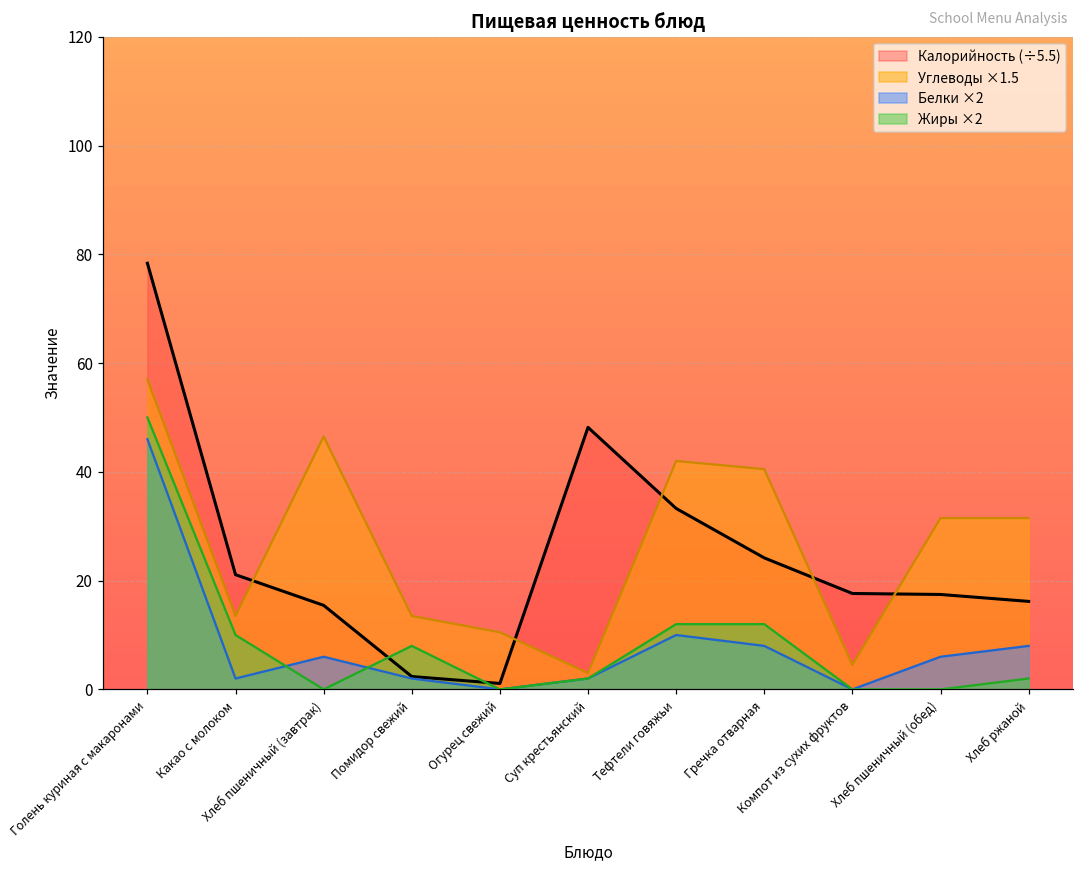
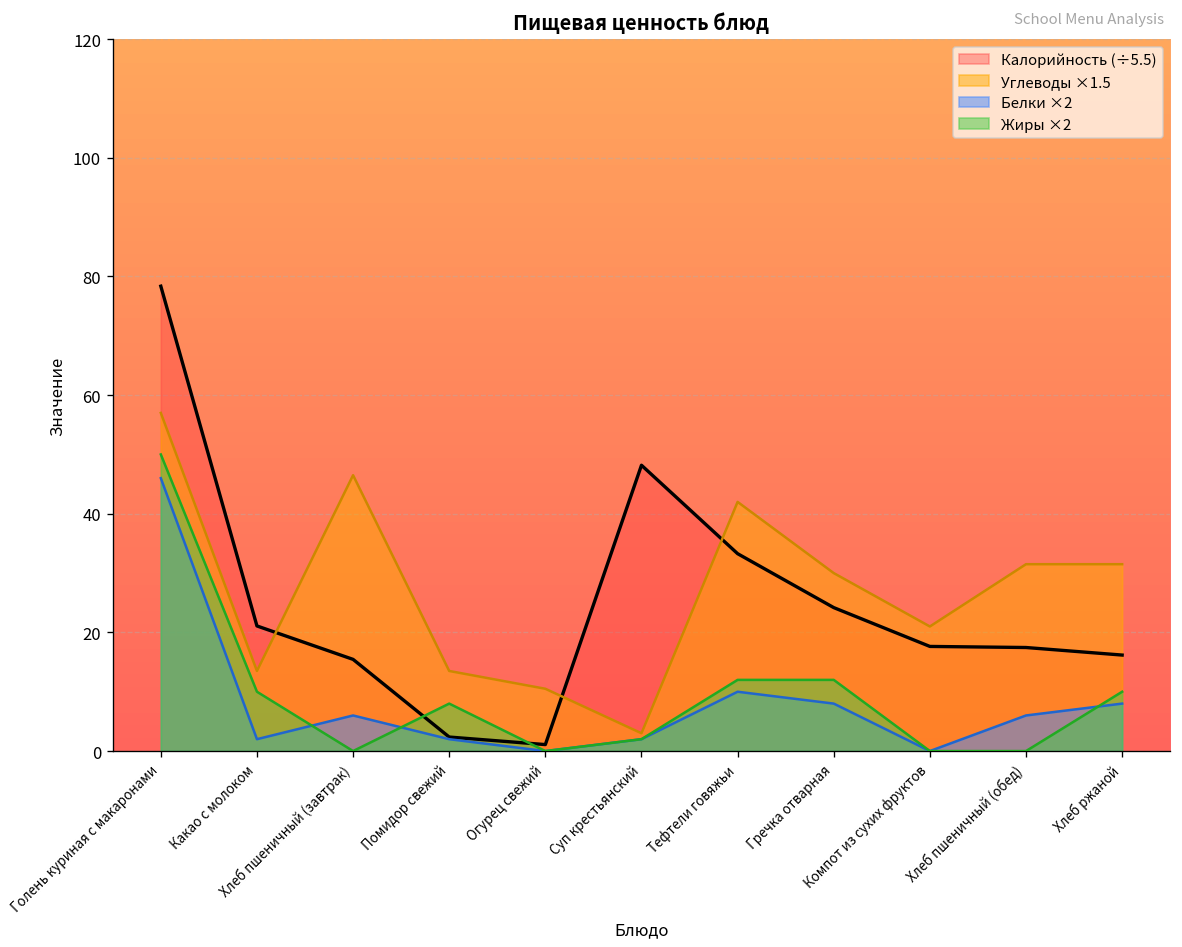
  {
    "Калорийность (÷5.5)": {
      "Голень куриная с макаронами": 78,
      "Какао с молоком": 21,
      "Хлеб пшеничный (завтрак)": 15,
      "Огурец свежий": 1,
      "Суп крестьянский": 48,
      "Тефтели говяжьи": 33,
      "Гречка отварная": 24,
      "Компот из сухих фруктов": 18,
      "Хлеб пшеничный (обед)": 17,
      "Хлеб ржаной": 16
    },
    "Углеводы ×1.5": {
      "Голень куриная с макаронами": 57,
      "Какао с молоком": 14,
      "Хлеб пшеничный (завтрак)": 47,
      "Помидор свежий": 14,
      "Огурец свежий": 11,
      "Суп крестьянский": 3,
      "Тефтели говяжьи": 42,
-     "Гречка отварная": 41,
-     "Компот из сухих фруктов": 5,
+     "Гречка отварная": 30,
+     "Компот из сухих фруктов": 21,
      "Хлеб пшеничный (обед)": 32,
      "Хлеб ржаной": 32
    },
    "Белки ×2": {
      "Голень куриная с макаронами": 46,
      "Какао с молоком": 2,
      "Хлеб пшеничный (завтрак)": 6,
      "Тефтели говяжьи": 10,
      "Гречка отварная": 8,
      "Хлеб пшеничный (обед)": 6,
      "Хлеб ржаной": 8
    },
    "Жиры ×2": {
      "Голень куриная с макаронами": 50,
      "Какао с молоком": 10,
      "Хлеб пшеничный (завтрак)": 0,
      "Помидор свежий": 8,
      "Тефтели говяжьи": 12,
      "Гречка отварная": 12,
      "Хлеб пшеничный (обед)": 0,
-     "Хлеб ржаной": 2
+     "Хлеб ржаной": 10
    }
  }
